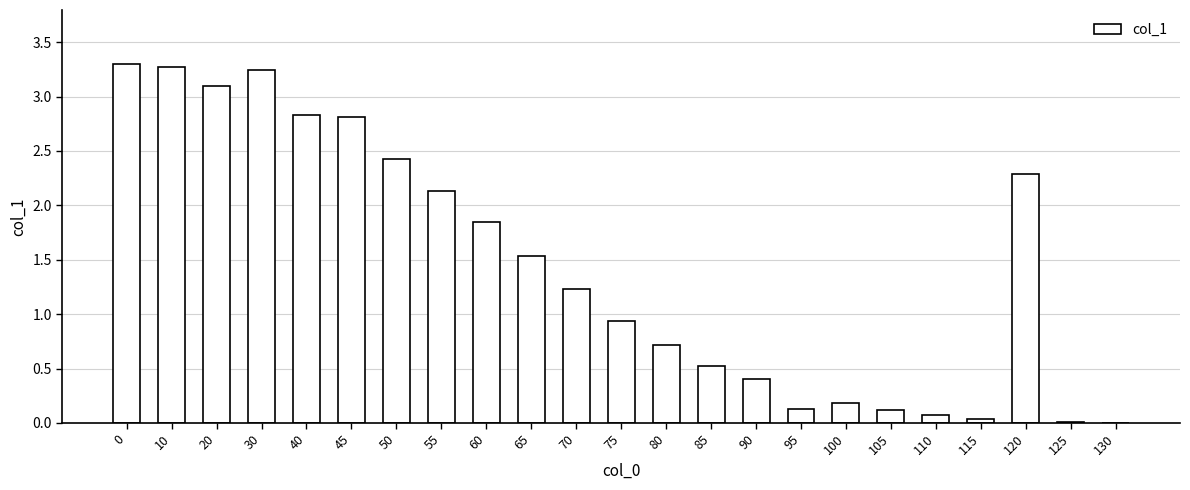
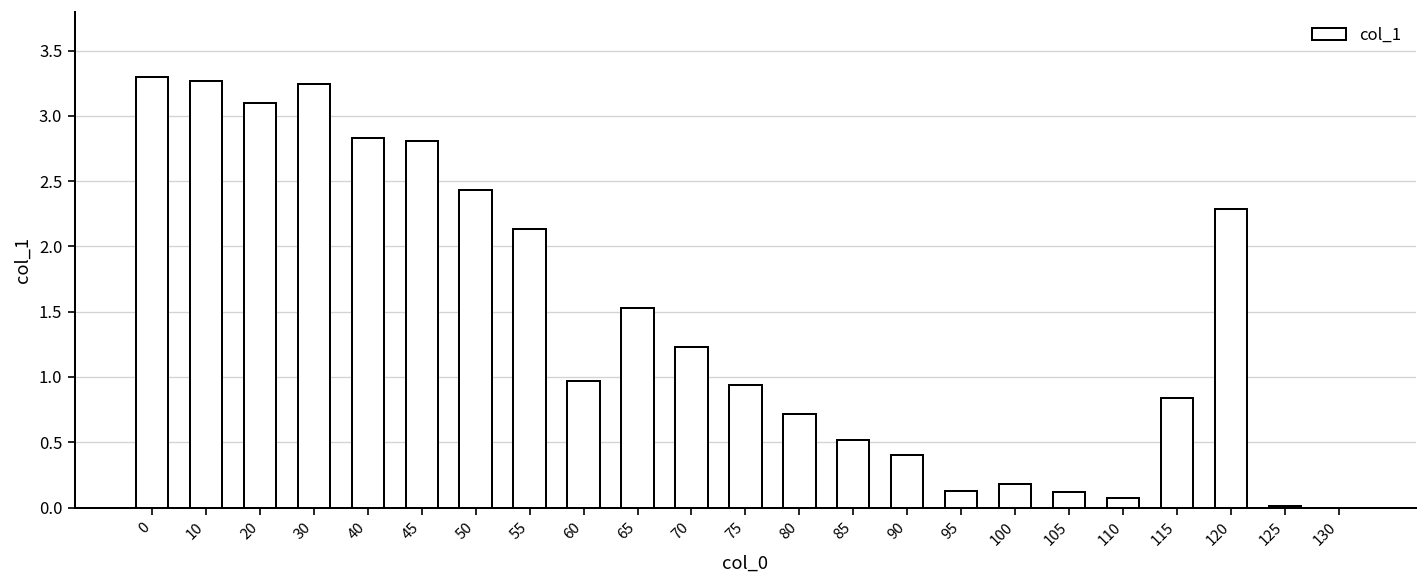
  {
    "0": 3.30,
    "10": 3.27,
    "20": 3.10,
    "30": 3.24,
    "40": 2.83,
    "45": 2.81,
    "50": 2.43,
    "55": 2.13,
-   "60": 1.85,
+   "60": 0.97,
    "65": 1.53,
    "70": 1.23,
    "75": 0.94,
    "80": 0.72,
    "85": 0.52,
    "90": 0.40,
    "95": 0.13,
    "100": 0.18,
    "105": 0.12,
    "110": 0.07,
-   "115": 0.04,
+   "115": 0.84,
    "120": 2.29,
    "130": 0.00
  }
